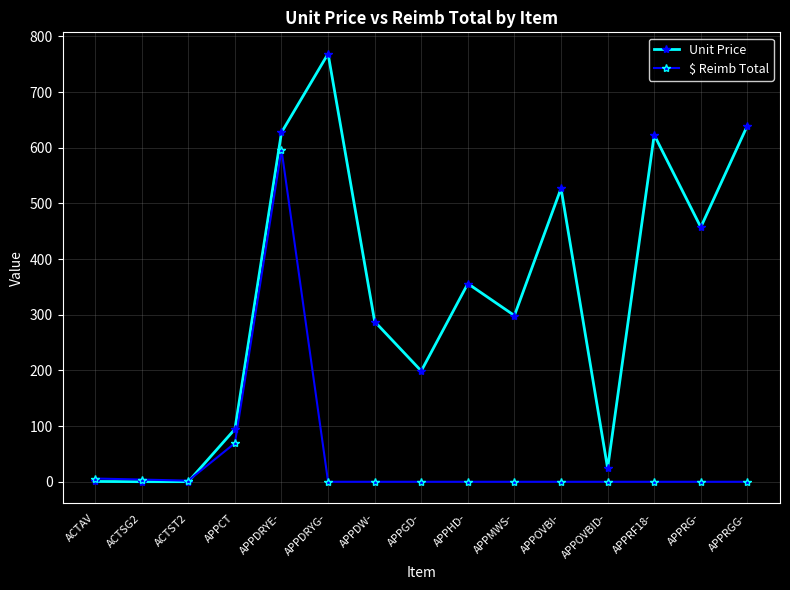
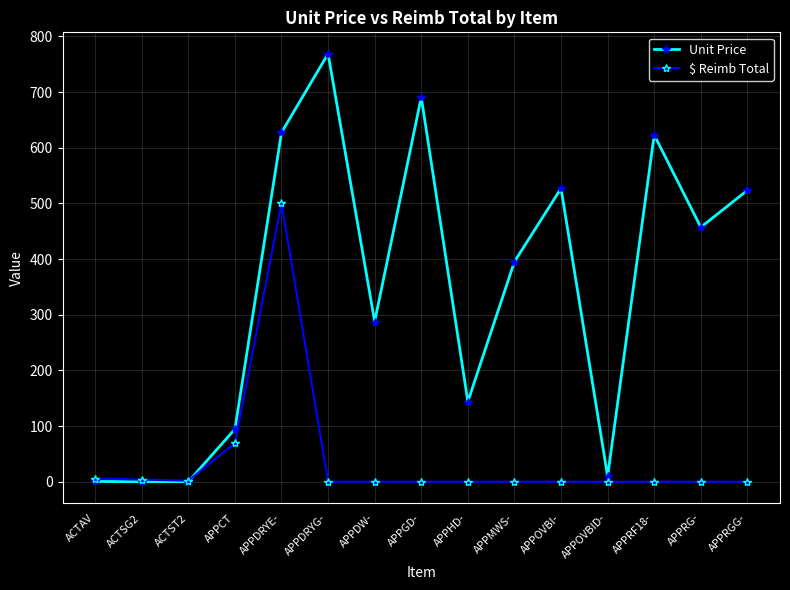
  {
    "Unit Price": {
      "ACTAV": 0,
      "APPCT": 90,
      "APPDRYE-": 630,
      "APPDRYG-": 770,
      "APPDW-": 290,
-     "APPGD-": 200,
-     "APPHD-": 360,
-     "APPMWS-": 300,
+     "APPGD-": 690,
+     "APPHD-": 140,
+     "APPMWS-": 400,
      "APPOVBI-": 530,
-     "APPOVBID-": 20,
+     "APPOVBID-": 10,
      "APPRF18-": 620,
      "APPRG-": 460,
-     "APPRGG-": 640
+     "APPRGG-": 520
    },
    "$ Reimb Total": {
      "ACTAV": 10,
      "APPCT": 70,
-     "APPDRYE-": 600,
+     "APPDRYE-": 500,
      "APPDRYG-": 0,
      "APPDW-": 0,
      "APPGD-": 0,
      "APPHD-": 0,
      "APPMWS-": 0,
      "APPOVBI-": 0,
      "APPOVBID-": 0,
      "APPRF18-": 0,
      "APPRG-": 0,
      "APPRGG-": 0
    }
  }
